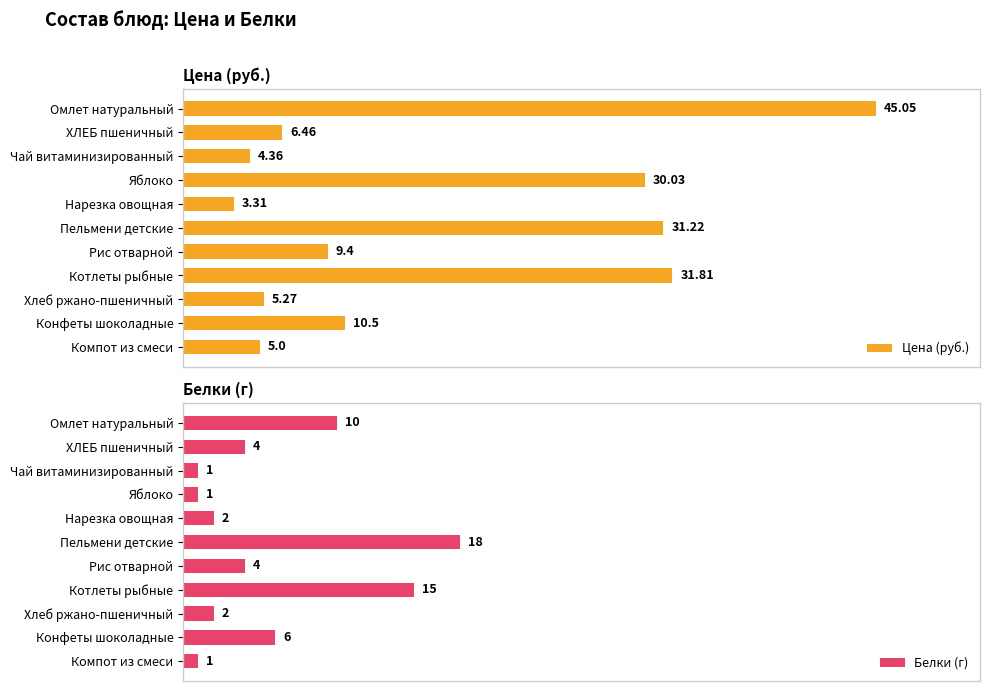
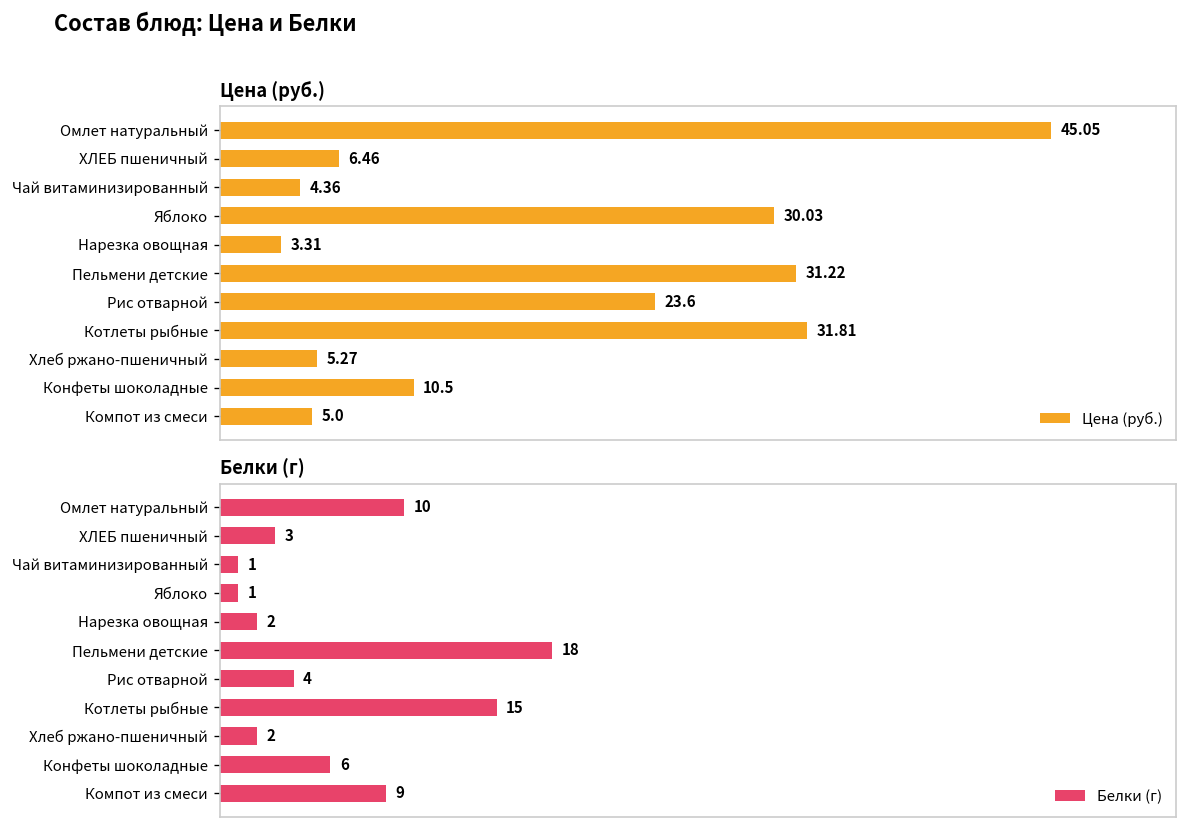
  {
    "Цена (руб.)": {
      "Омлет натуральный": 45.05,
      "ХЛЕБ пшеничный": 6.46,
      "Чай витаминизированный": 4.36,
      "Яблоко": 30.03,
      "Нарезка овощная": 3.31,
      "Пельмени детские": 31.22,
-     "Рис отварной": 9.4,
+     "Рис отварной": 23.6,
      "Котлеты рыбные": 31.81,
      "Хлеб ржано-пшеничный": 5.27,
      "Конфеты шоколадные": 10.5,
      "Компот из смеси": 5.0
    },
    "Белки (г)": {
      "Омлет натуральный": 10,
-     "ХЛЕБ пшеничный": 4,
+     "ХЛЕБ пшеничный": 3,
      "Чай витаминизированный": 1,
      "Яблоко": 1,
      "Нарезка овощная": 2,
      "Пельмени детские": 18,
      "Рис отварной": 4,
      "Котлеты рыбные": 15,
      "Хлеб ржано-пшеничный": 2,
      "Конфеты шоколадные": 6,
-     "Компот из смеси": 1
+     "Компот из смеси": 9
    }
  }
